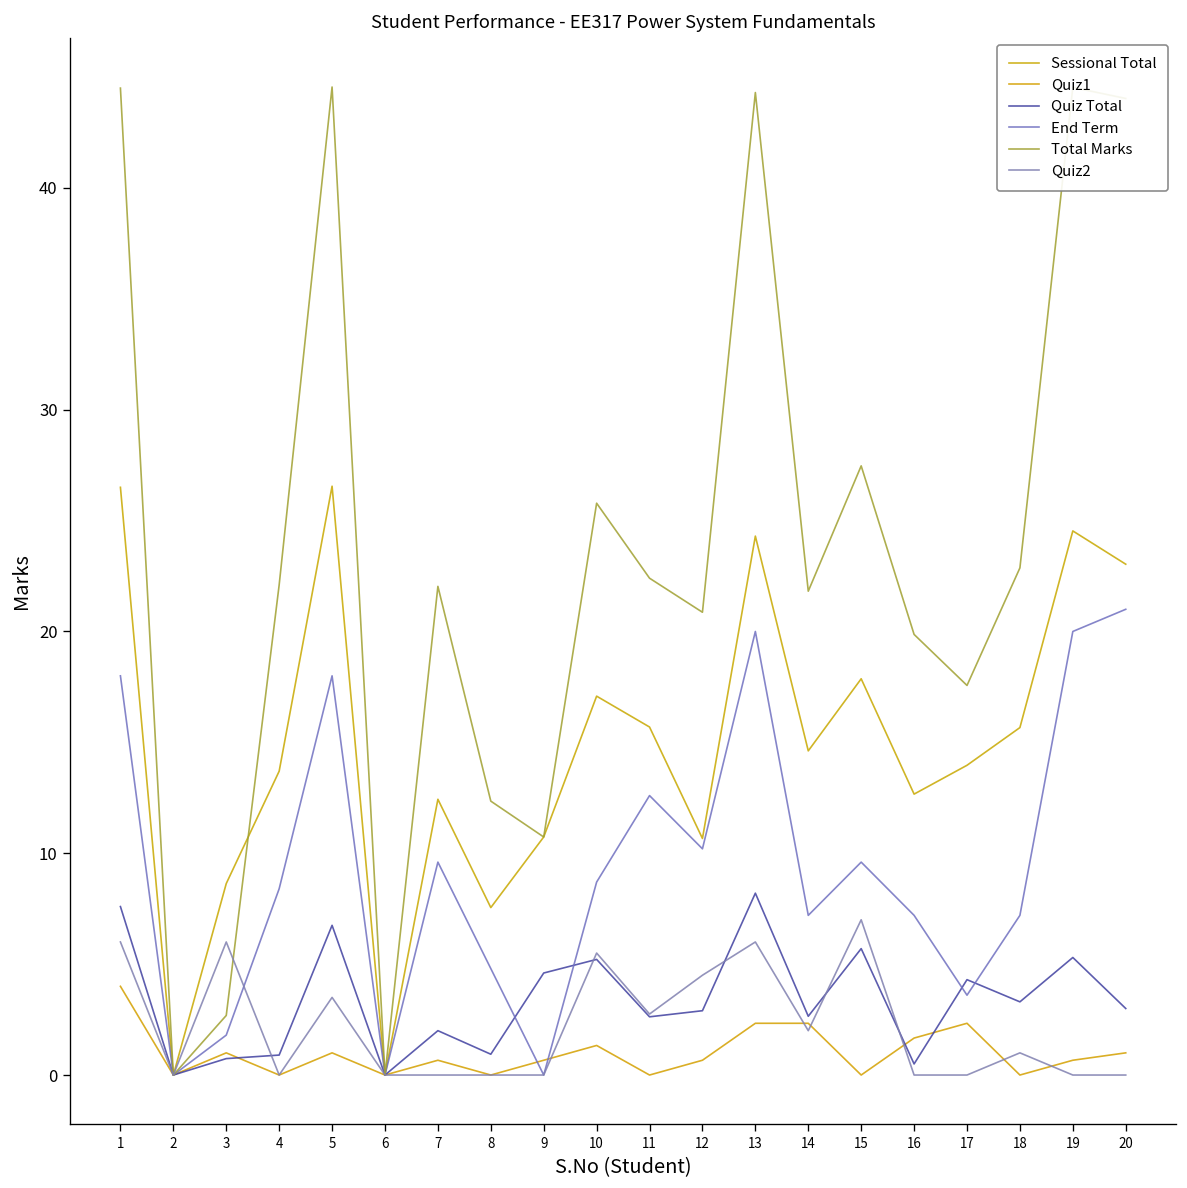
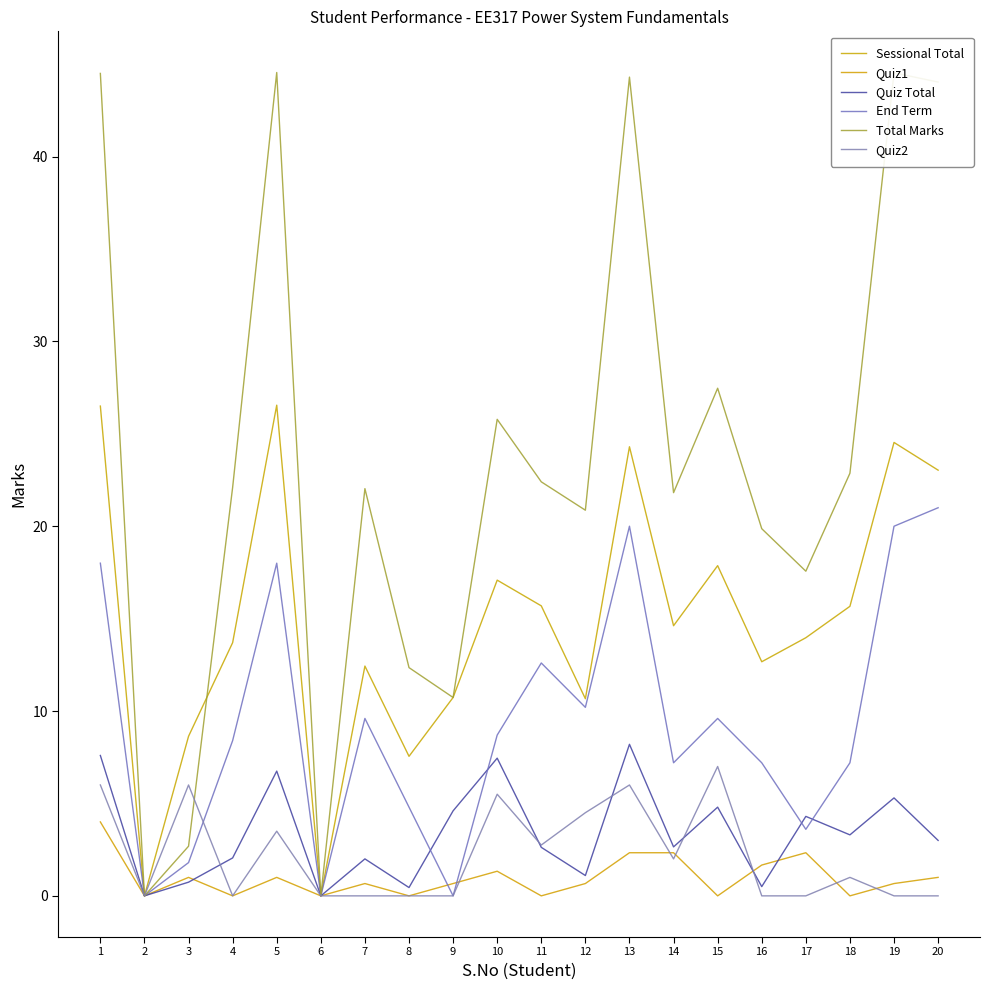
  {
    "Quiz Total": {
      "1": 7.6,
      "3": 0.7,
-     "4": 0.9,
+     "4": 2.1,
      "5": 6.7,
      "7": 2.0,
-     "8": 0.9,
+     "8": 0.4,
      "9": 4.6,
-     "10": 5.2,
-     "12": 2.9,
+     "10": 7.5,
+     "12": 1.1,
      "13": 8.2,
      "14": 2.7,
-     "15": 5.7,
+     "15": 4.8,
      "16": 0.5,
      "17": 4.3,
      "18": 3.3,
      "19": 5.3,
      "20": 3.0
    },
    "Total Marks": {
      "1": 44.5,
      "3": 2.7,
      "4": 22.1,
      "5": 44.6,
      "7": 22.0,
      "8": 12.4,
      "10": 25.8,
      "11": 22.4,
      "12": 20.9,
      "13": 44.3,
      "14": 21.8,
      "15": 27.5,
      "16": 19.9,
      "17": 17.6,
      "18": 22.9
    }
  }
